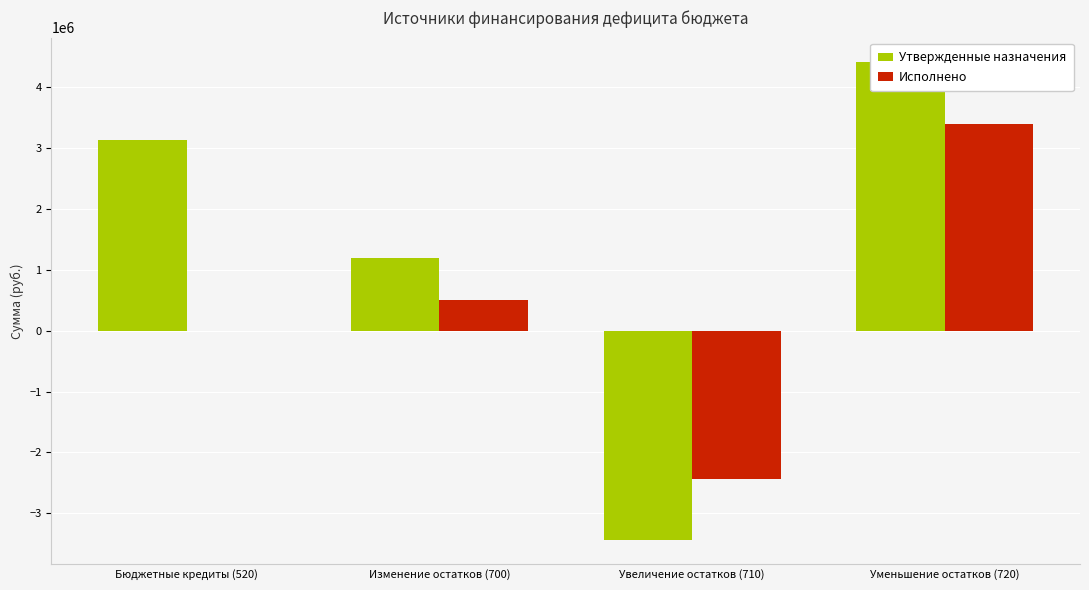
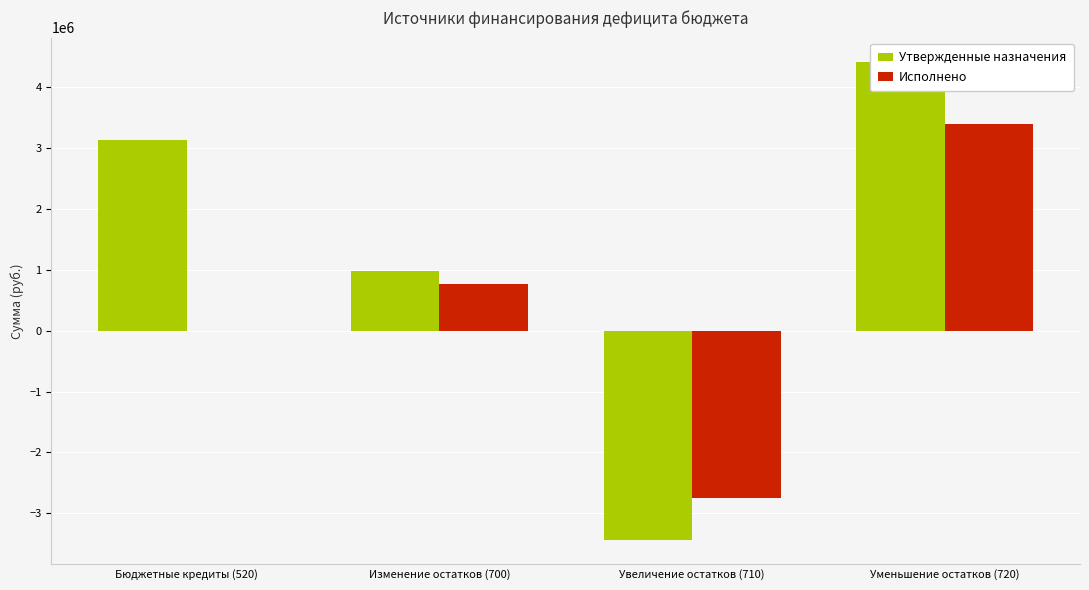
  {
    "Утвержденные назначения": {
      "Бюджетные кредиты (520)": 3100000,
-     "Изменение остатков (700)": 1200000,
+     "Изменение остатков (700)": 1000000,
      "Увеличение остатков (710)": -3400000
    },
    "Исполнено": {
      "Бюджетные кредиты (520)": 0,
-     "Изменение остатков (700)": 500000,
-     "Увеличение остатков (710)": -2400000,
+     "Изменение остатков (700)": 800000,
+     "Увеличение остатков (710)": -2700000,
      "Уменьшение остатков (720)": 3400000
    }
  }
